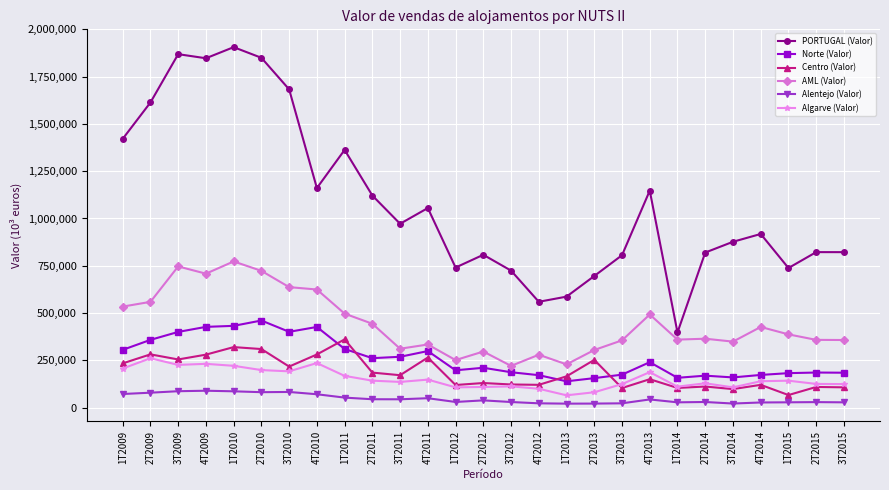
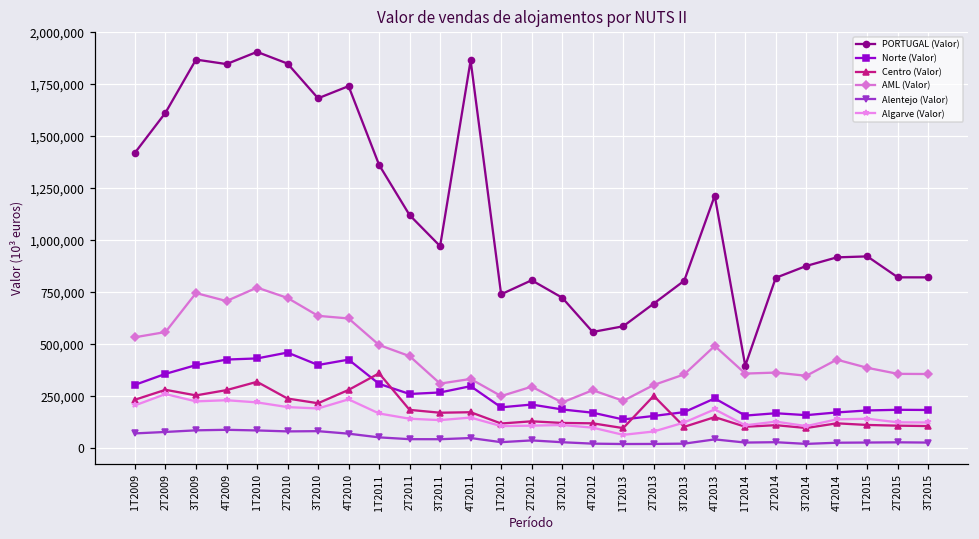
  {
    "PORTUGAL (Valor)": {
      "1T2009": "1,420,000",
      "2T2009": "1,610,000",
      "3T2009": "1,870,000",
      "4T2009": "1,850,000",
      "1T2010": "1,910,000",
      "2T2010": "1,850,000",
      "3T2010": "1,680,000",
-     "4T2010": "1,160,000",
+     "4T2010": "1,740,000",
      "1T2011": "1,360,000",
      "2T2011": "1,120,000",
      "3T2011": "970,000",
-     "4T2011": "1,060,000",
+     "4T2011": "1,870,000",
      "1T2012": "740,000",
      "2T2012": "810,000",
      "3T2012": "720,000",
      "4T2012": "560,000",
      "1T2013": "590,000",
      "2T2013": "700,000",
      "3T2013": "810,000",
-     "4T2013": "1,150,000",
+     "4T2013": "1,210,000",
      "1T2014": "400,000",
      "2T2014": "820,000",
      "3T2014": "880,000",
      "4T2014": "920,000",
-     "1T2015": "740,000",
+     "1T2015": "920,000",
      "2T2015": "820,000",
      "3T2015": "820,000"
    },
    "Centro (Valor)": {
      "1T2009": "230,000",
      "2T2009": "280,000",
      "3T2009": "250,000",
      "4T2009": "280,000",
      "1T2010": "320,000",
-     "2T2010": "310,000",
+     "2T2010": "240,000",
      "3T2010": "220,000",
      "4T2010": "280,000",
      "1T2011": "360,000",
      "2T2011": "180,000",
      "3T2011": "170,000",
-     "4T2011": "260,000",
+     "4T2011": "170,000",
      "2T2012": "130,000",
      "4T2012": "120,000",
-     "1T2013": "160,000",
+     "1T2013": "100,000",
      "2T2013": "250,000",
      "3T2013": "100,000",
      "4T2013": "150,000",
      "2T2014": "110,000",
      "4T2014": "120,000",
-     "1T2015": "70,000",
+     "1T2015": "110,000",
      "2T2015": "110,000",
      "3T2015": "110,000"
    }
  }
